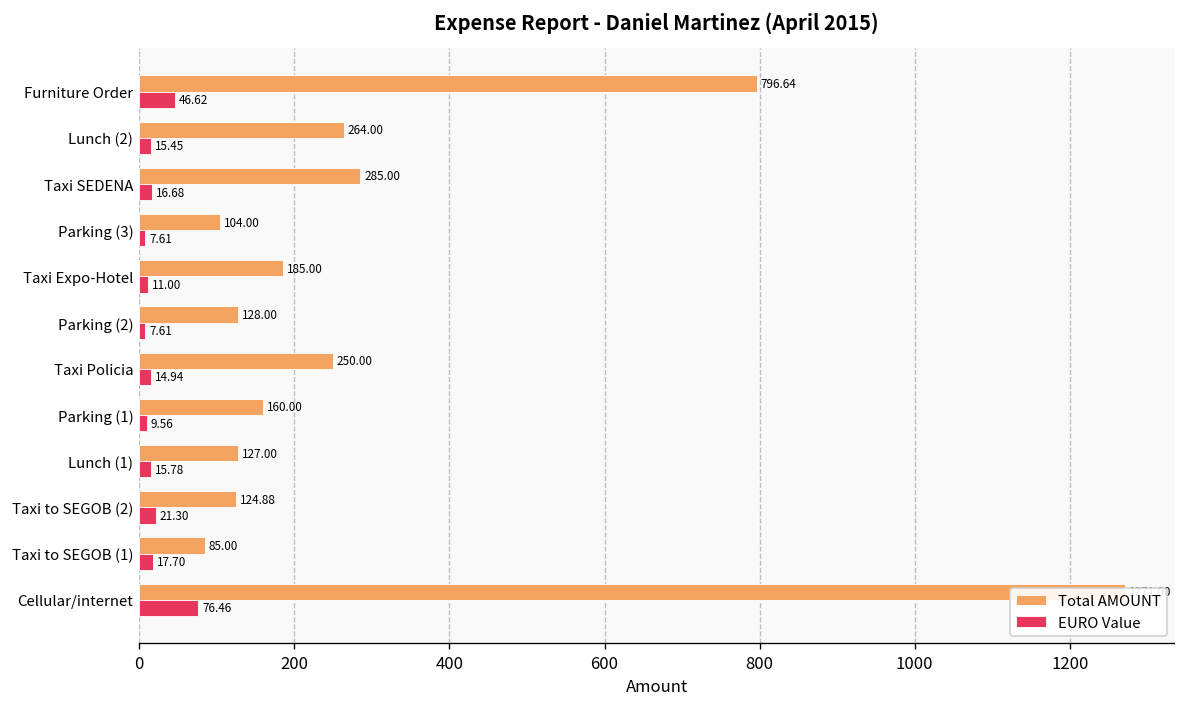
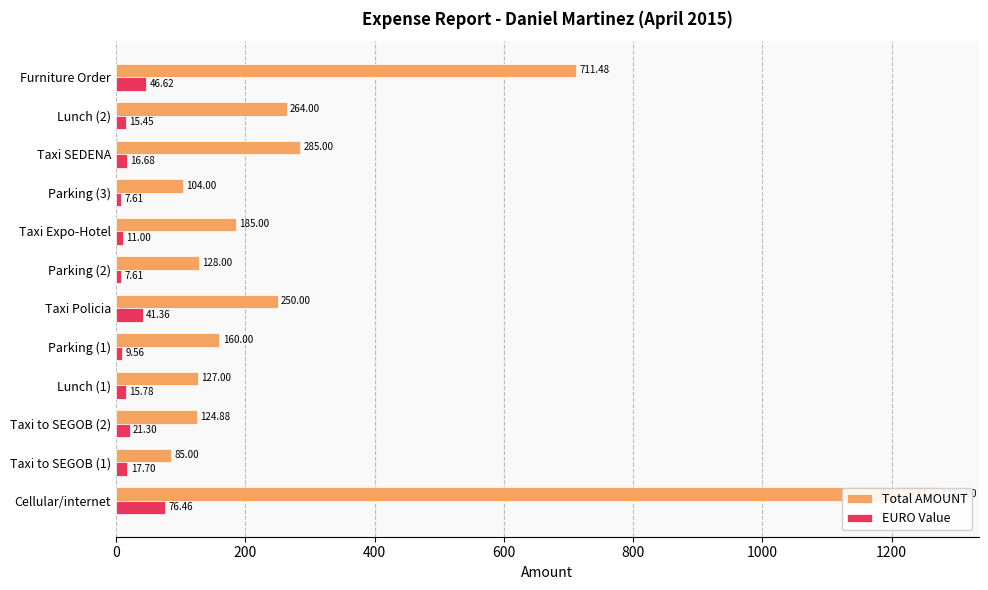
  {
    "Total AMOUNT": {
-     "Furniture Order": 796.64,
+     "Furniture Order": 711.48,
      "Lunch (2)": 264.00,
      "Taxi SEDENA": 285.00,
      "Parking (3)": 104.00,
      "Taxi Expo-Hotel": 185.00,
      "Parking (2)": 128.00,
      "Taxi Policia": 250.00,
      "Parking (1)": 160.00,
      "Lunch (1)": 127.00,
      "Taxi to SEGOB (2)": 124.88,
      "Taxi to SEGOB (1)": 85.00
    },
    "EURO Value": {
      "Furniture Order": 46.62,
      "Lunch (2)": 15.45,
      "Taxi SEDENA": 16.68,
      "Parking (3)": 7.61,
      "Taxi Expo-Hotel": 11.00,
      "Parking (2)": 7.61,
-     "Taxi Policia": 14.94,
+     "Taxi Policia": 41.36,
      "Parking (1)": 9.56,
      "Lunch (1)": 15.78,
      "Taxi to SEGOB (2)": 21.30,
      "Taxi to SEGOB (1)": 17.70,
      "Cellular/internet": 76.46
    }
  }
